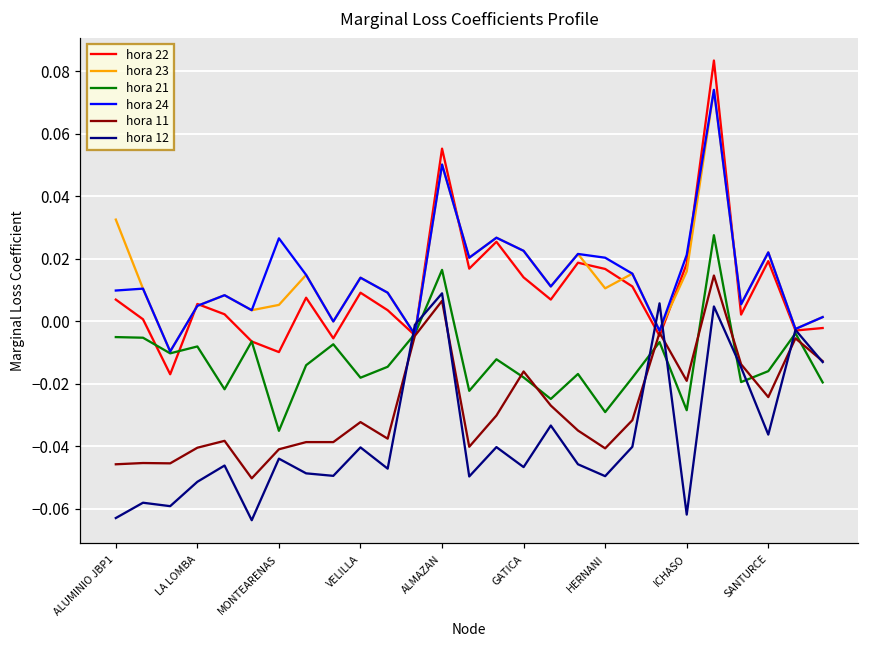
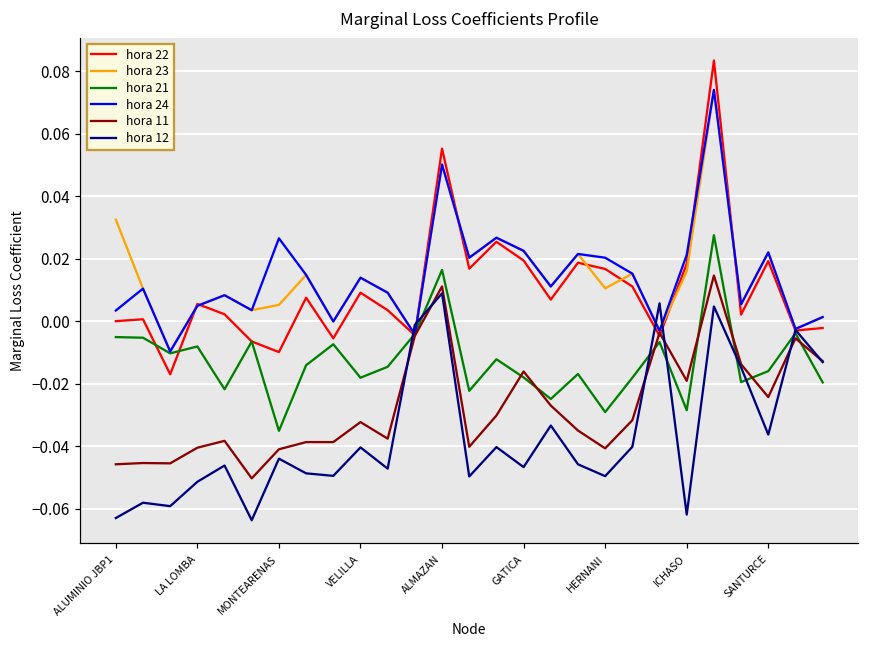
  {
    "hora 22": {
-     "ALUMINIO JBP1": 0.007,
+     "ALUMINIO JBP1": 0.000,
      "MONTEARENAS": -0.010,
      "VELILLA": 0.009,
      "ALMAZAN": 0.055,
-     "GATICA": 0.014,
+     "GATICA": 0.020,
      "HERNANI": 0.017,
      "ICHASO": 0.019,
      "SANTURCE": 0.019
    },
    "hora 23": {
      "ALUMINIO JBP1": 0.033,
      "MONTEARENAS": 0.005,
      "HERNANI": 0.011,
      "ICHASO": 0.016
    },
    "hora 21": {
      "ALUMINIO JBP1": -0.005,
      "LA LOMBA": -0.008,
      "MONTEARENAS": -0.035,
      "VELILLA": -0.018,
      "ALMAZAN": 0.017,
      "GATICA": -0.018,
      "HERNANI": -0.029,
      "ICHASO": -0.028,
      "SANTURCE": -0.016
    },
    "hora 24": {
-     "ALUMINIO JBP1": 0.010,
+     "ALUMINIO JBP1": 0.004,
      "MONTEARENAS": 0.027,
      "HERNANI": 0.020,
      "ICHASO": 0.021
    },
    "hora 11": {
      "ALUMINIO JBP1": -0.046,
      "LA LOMBA": -0.040,
      "MONTEARENAS": -0.041,
      "VELILLA": -0.032,
-     "ALMAZAN": 0.007,
+     "ALMAZAN": 0.011,
      "GATICA": -0.016,
      "HERNANI": -0.041,
      "ICHASO": -0.019,
      "SANTURCE": -0.024
    },
    "hora 12": {
      "ALUMINIO JBP1": -0.063,
      "LA LOMBA": -0.051,
      "MONTEARENAS": -0.044,
      "VELILLA": -0.040,
      "ALMAZAN": 0.009,
      "GATICA": -0.047,
      "HERNANI": -0.050,
      "ICHASO": -0.062,
      "SANTURCE": -0.036
    }
  }
